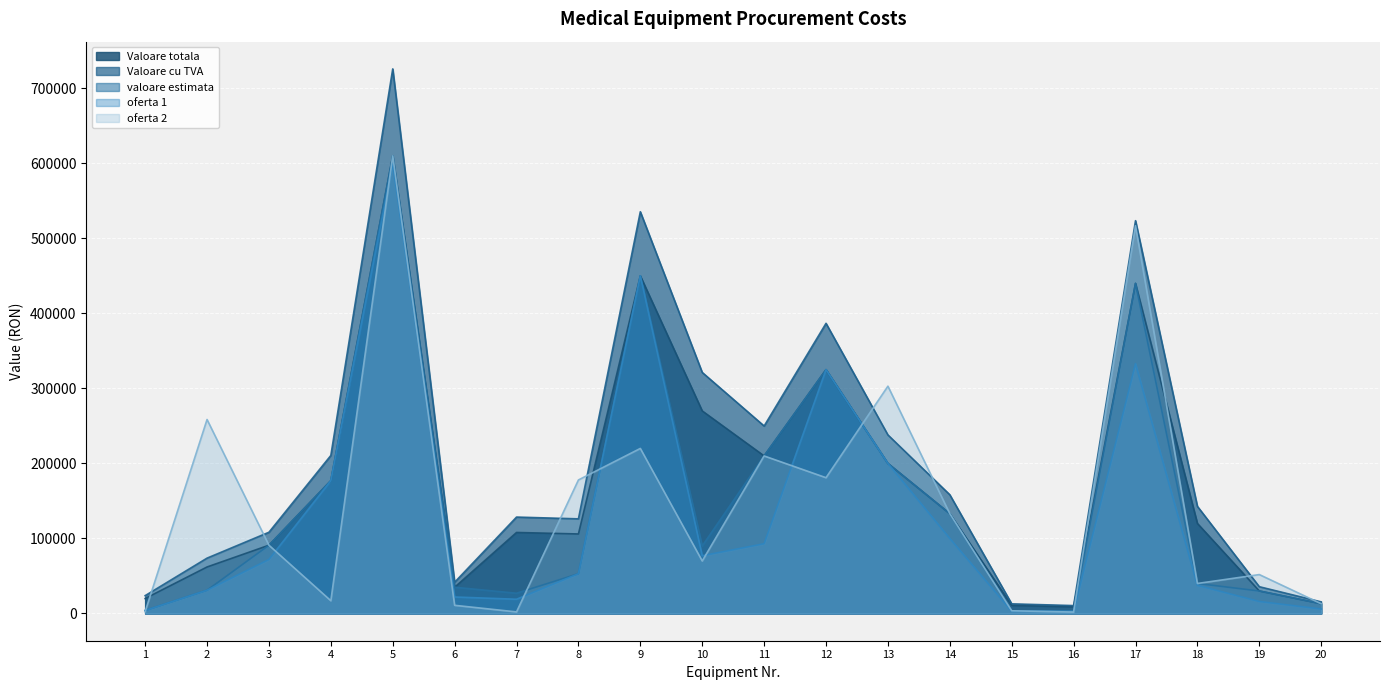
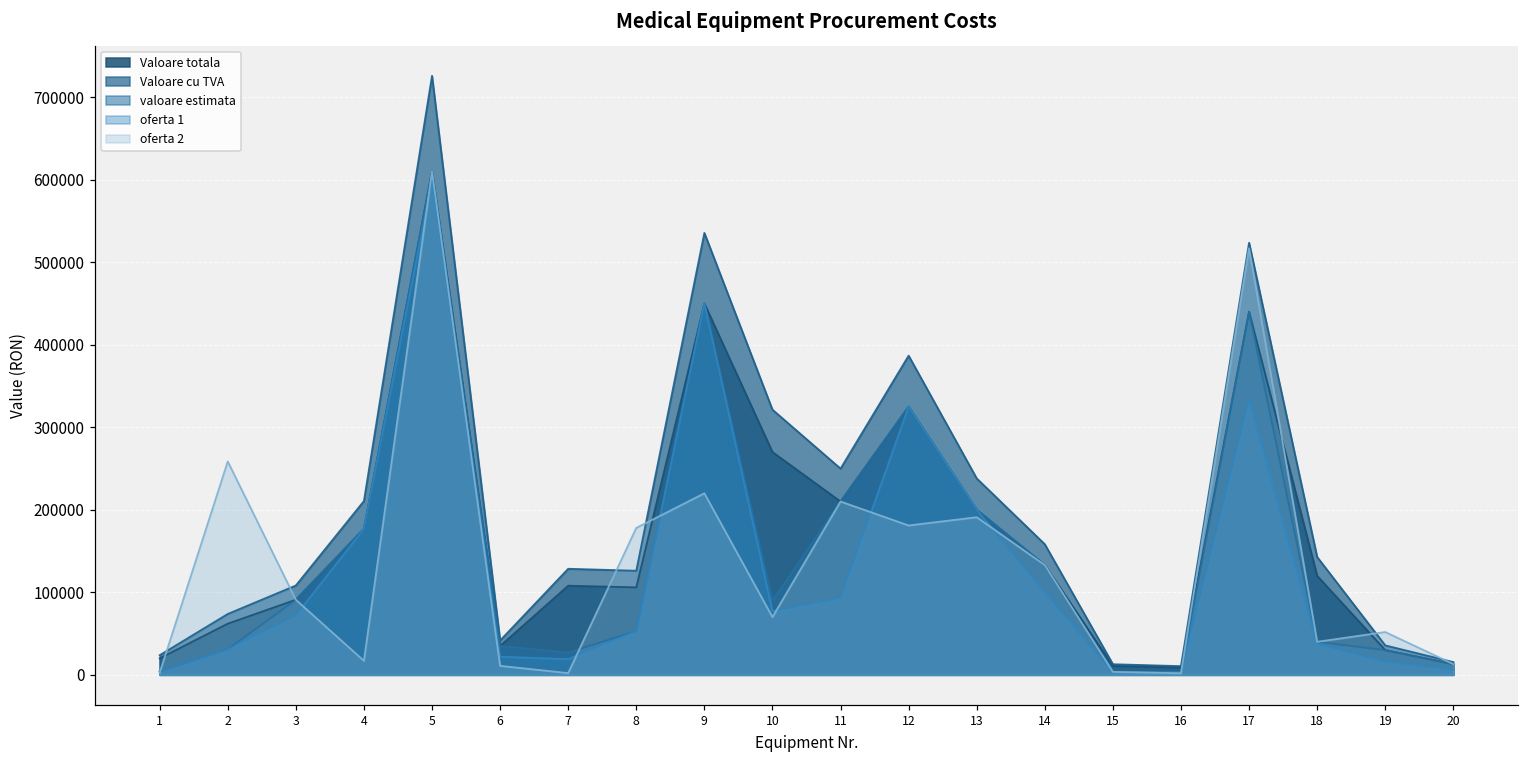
  {
    "oferta 2": {
      "2": 260000,
      "4": 20000,
      "6": 10000,
      "7": 0,
      "8": 180000,
      "9": 220000,
      "10": 70000,
      "12": 180000,
-     "13": 300000,
+     "13": 190000,
      "17": 520000,
      "19": 50000
    }
  }
